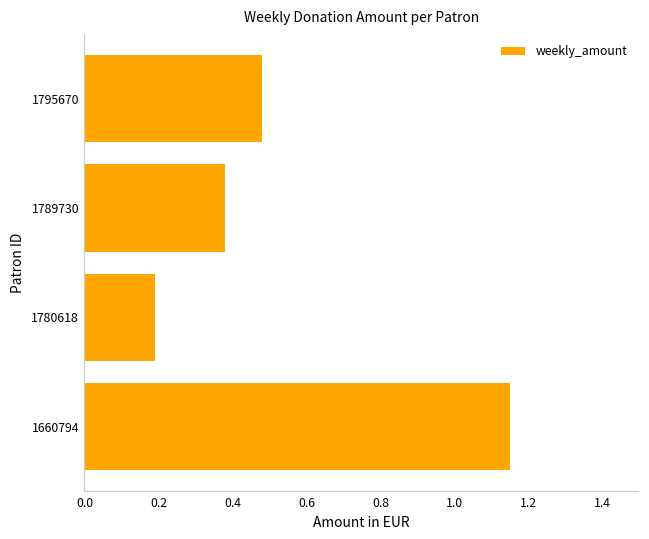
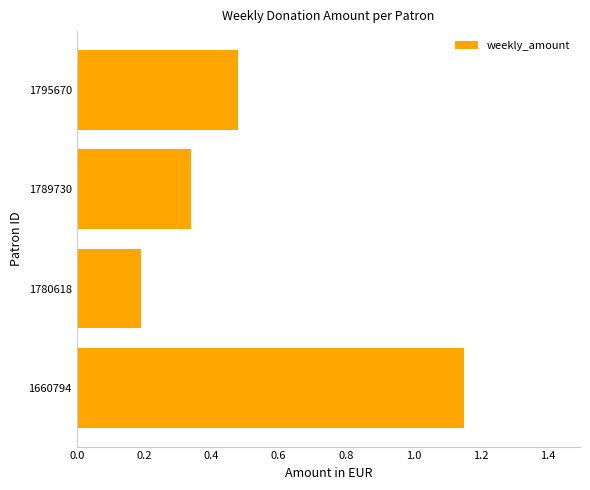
  {
    "1795670": 0.48,
-   "1789730": 0.38,
+   "1789730": 0.34,
    "1780618": 0.19,
    "1660794": 1.15
  }
